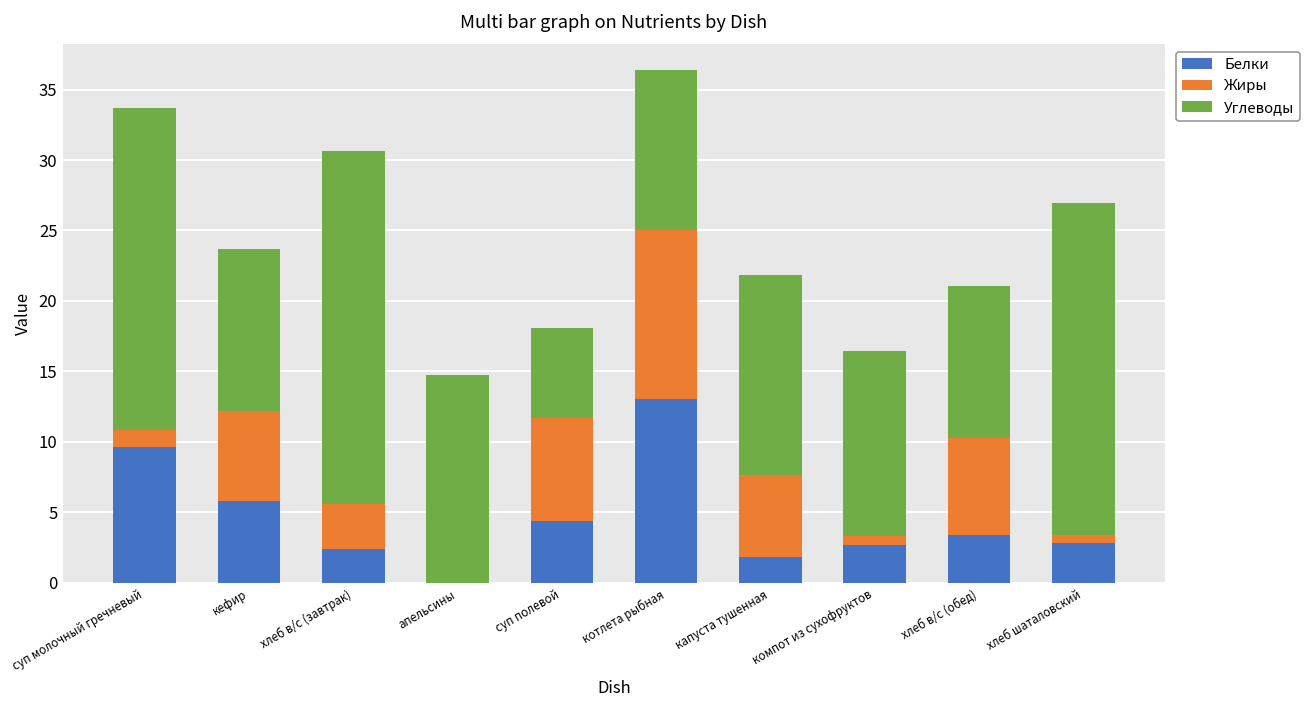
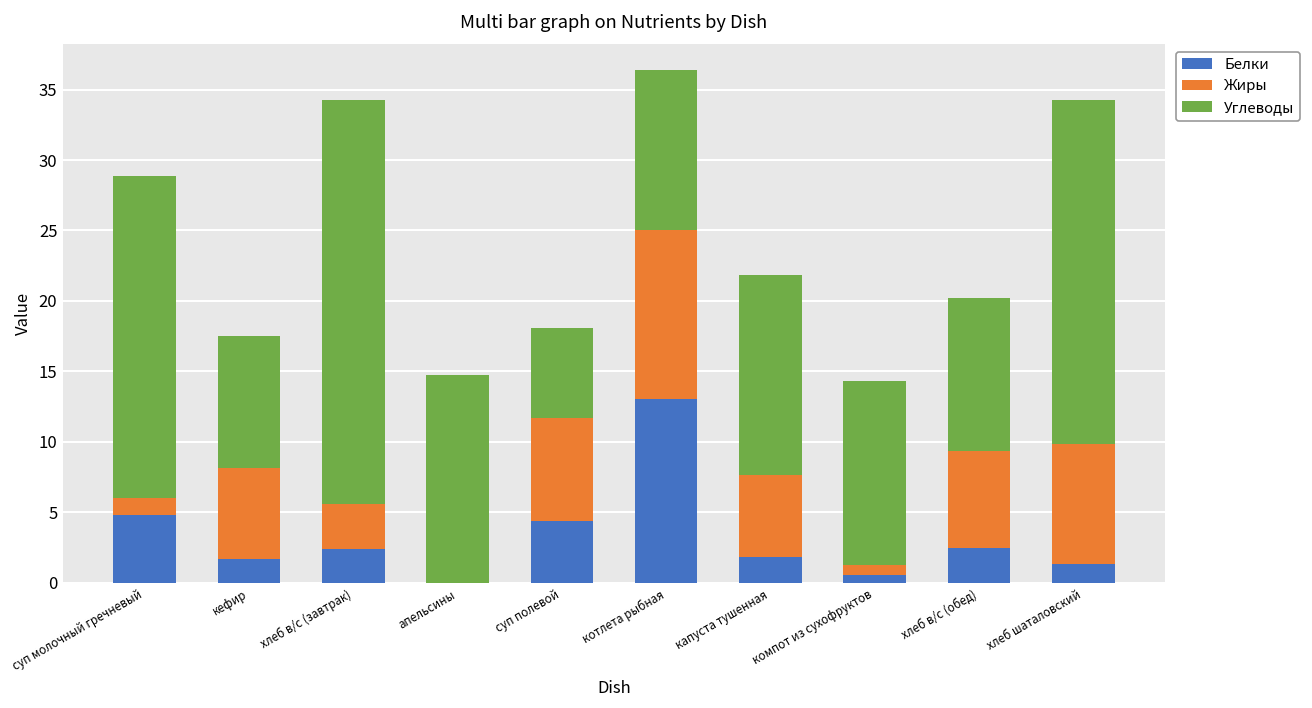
  {
    "Белки": {
-     "суп молочный гречневый": 9.7,
-     "кефир": 5.8,
+     "суп молочный гречневый": 4.8,
+     "кефир": 1.7,
      "хлеб в/с (завтрак)": 2.4,
      "апельсины": 0.0,
      "суп полевой": 4.4,
      "котлета рыбная": 13.0,
      "капуста тушенная": 1.8,
-     "компот из сухофруктов": 2.6,
-     "хлеб в/с (обед)": 3.4,
-     "хлеб шаталовский": 2.8
+     "компот из сухофруктов": 0.5,
+     "хлеб в/с (обед)": 2.5,
+     "хлеб шаталовский": 1.3
    },
    "Жиры": {
      "суп молочный гречневый": 1.2,
      "кефир": 6.4,
      "хлеб в/с (завтрак)": 3.2,
      "апельсины": 0.0,
      "суп полевой": 7.3,
      "котлета рыбная": 12.0,
      "капуста тушенная": 5.8,
      "компот из сухофруктов": 0.7,
      "хлеб в/с (обед)": 6.9,
-     "хлеб шаталовский": 0.6
+     "хлеб шаталовский": 8.5
    },
    "Углеводы": {
      "суп молочный гречневый": 22.8,
-     "кефир": 11.5,
-     "хлеб в/с (завтрак)": 25.0,
+     "кефир": 9.4,
+     "хлеб в/с (завтрак)": 28.7,
      "апельсины": 14.7,
      "суп полевой": 6.4,
      "котлета рыбная": 11.4,
      "капуста тушенная": 14.2,
      "компот из сухофруктов": 13.1,
      "хлеб в/с (обед)": 10.9,
-     "хлеб шаталовский": 23.6
+     "хлеб шаталовский": 24.4
    }
  }
